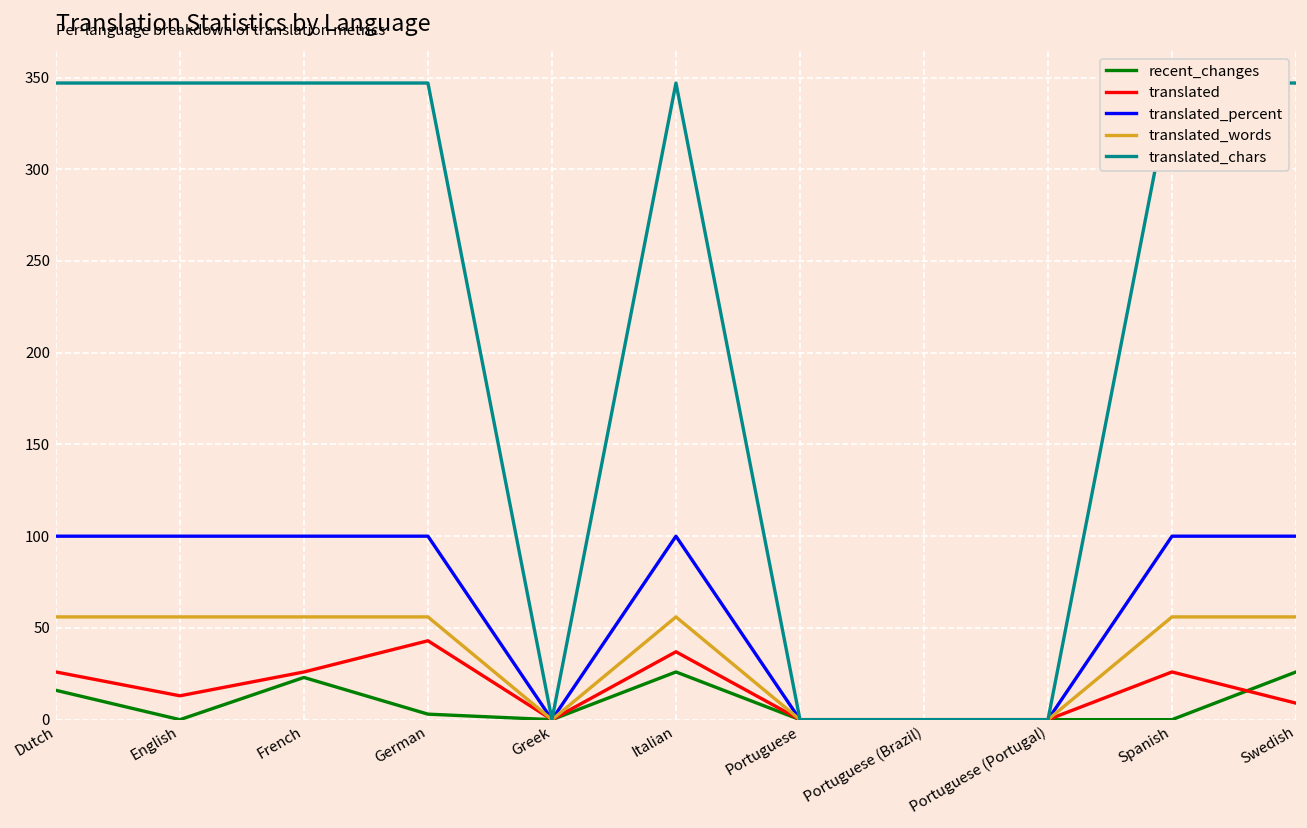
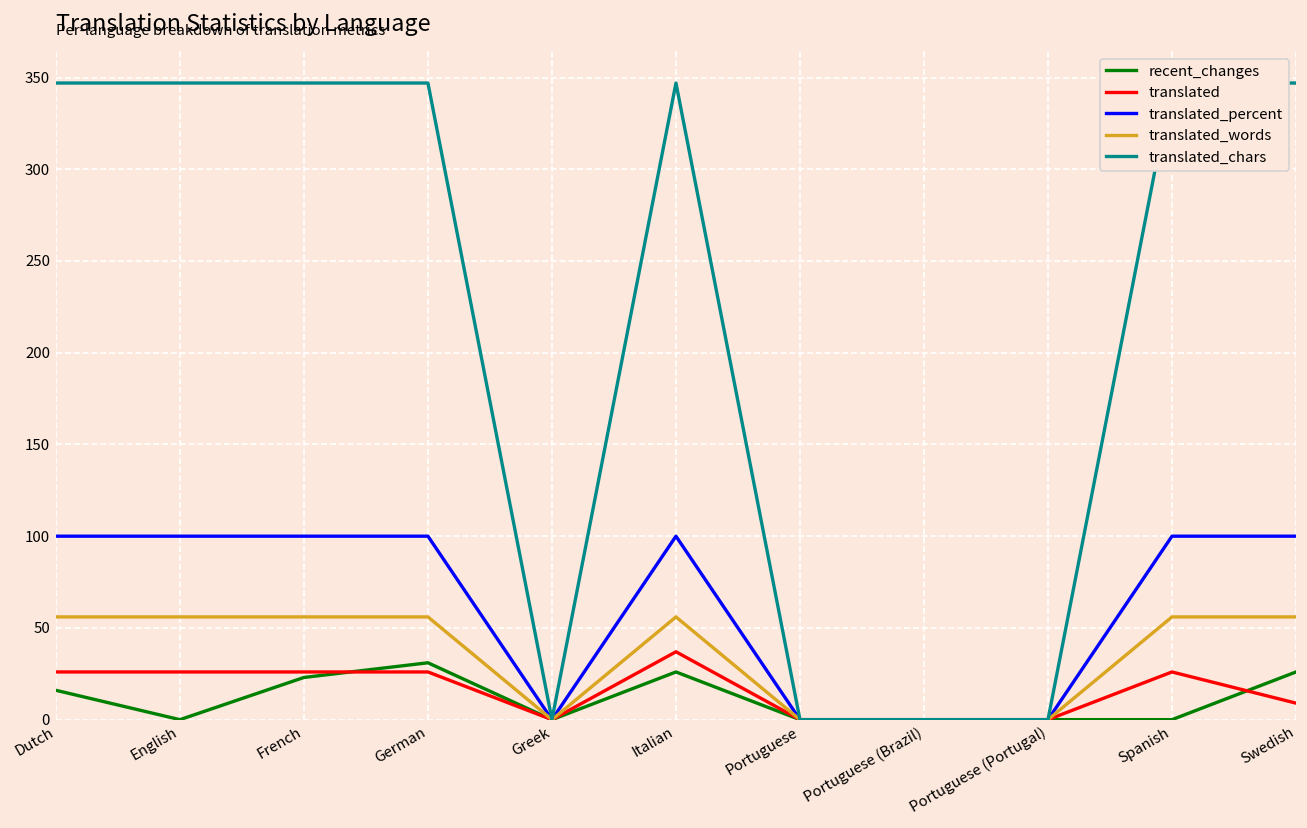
  {
    "recent_changes": {
      "Dutch": 16,
      "English": 0,
      "French": 23,
-     "German": 3,
+     "German": 31,
      "Italian": 26,
      "Spanish": 0,
      "Swedish": 26
    },
    "translated": {
      "Dutch": 26,
-     "English": 13,
+     "English": 26,
      "French": 26,
-     "German": 43,
+     "German": 26,
      "Italian": 37,
      "Spanish": 26,
      "Swedish": 9
    },
    "translated_percent": {
      "Dutch": 100,
      "English": 100,
      "French": 100,
      "German": 100,
      "Italian": 100,
      "Spanish": 100,
      "Swedish": 100
    },
    "translated_words": {
      "Dutch": 56,
      "English": 56,
      "French": 56,
      "German": 56,
      "Italian": 56,
      "Spanish": 56,
      "Swedish": 56
    },
    "translated_chars": {
      "Dutch": 347,
      "English": 347,
      "French": 347,
      "German": 347,
      "Italian": 347,
      "Swedish": 347
    }
  }
